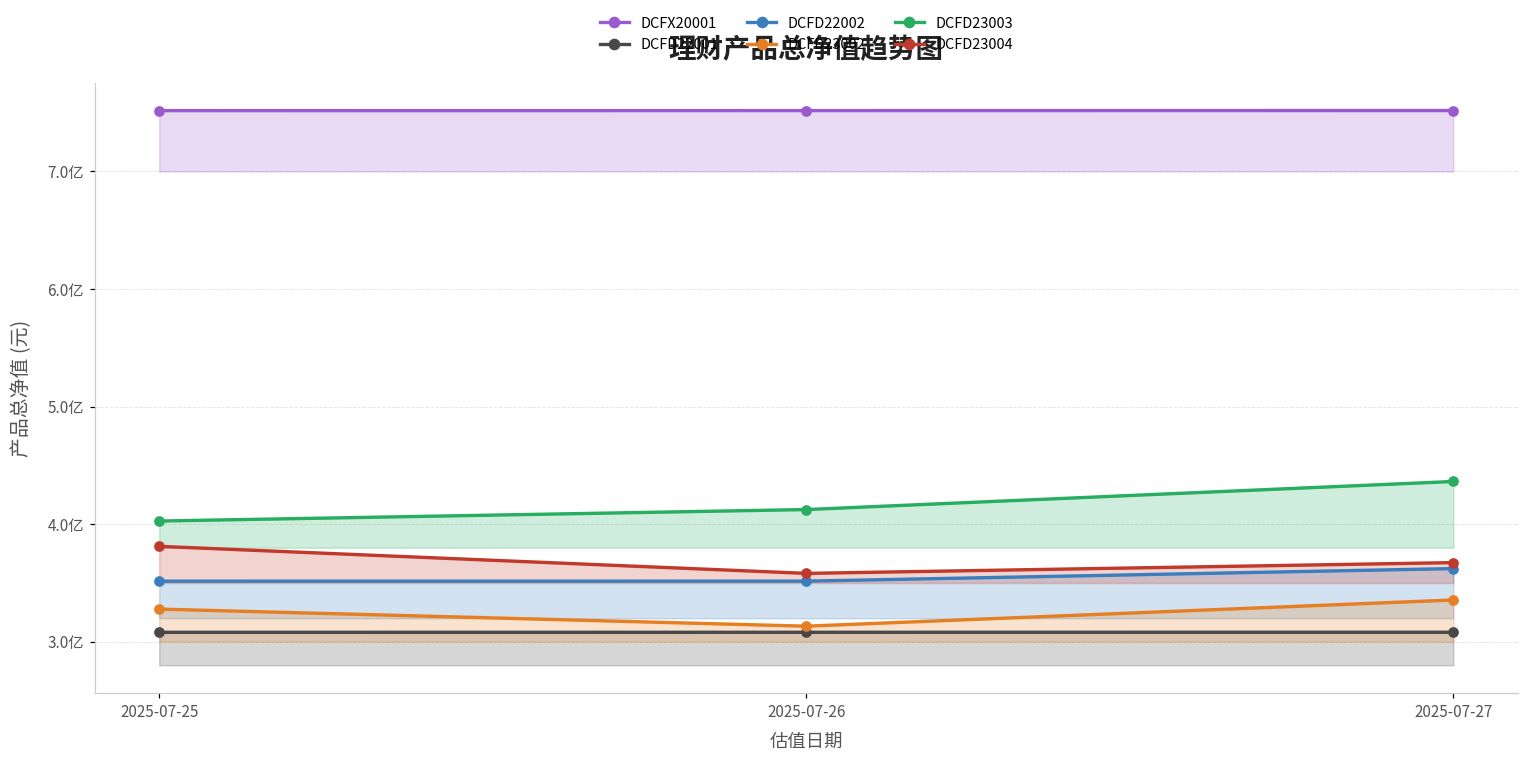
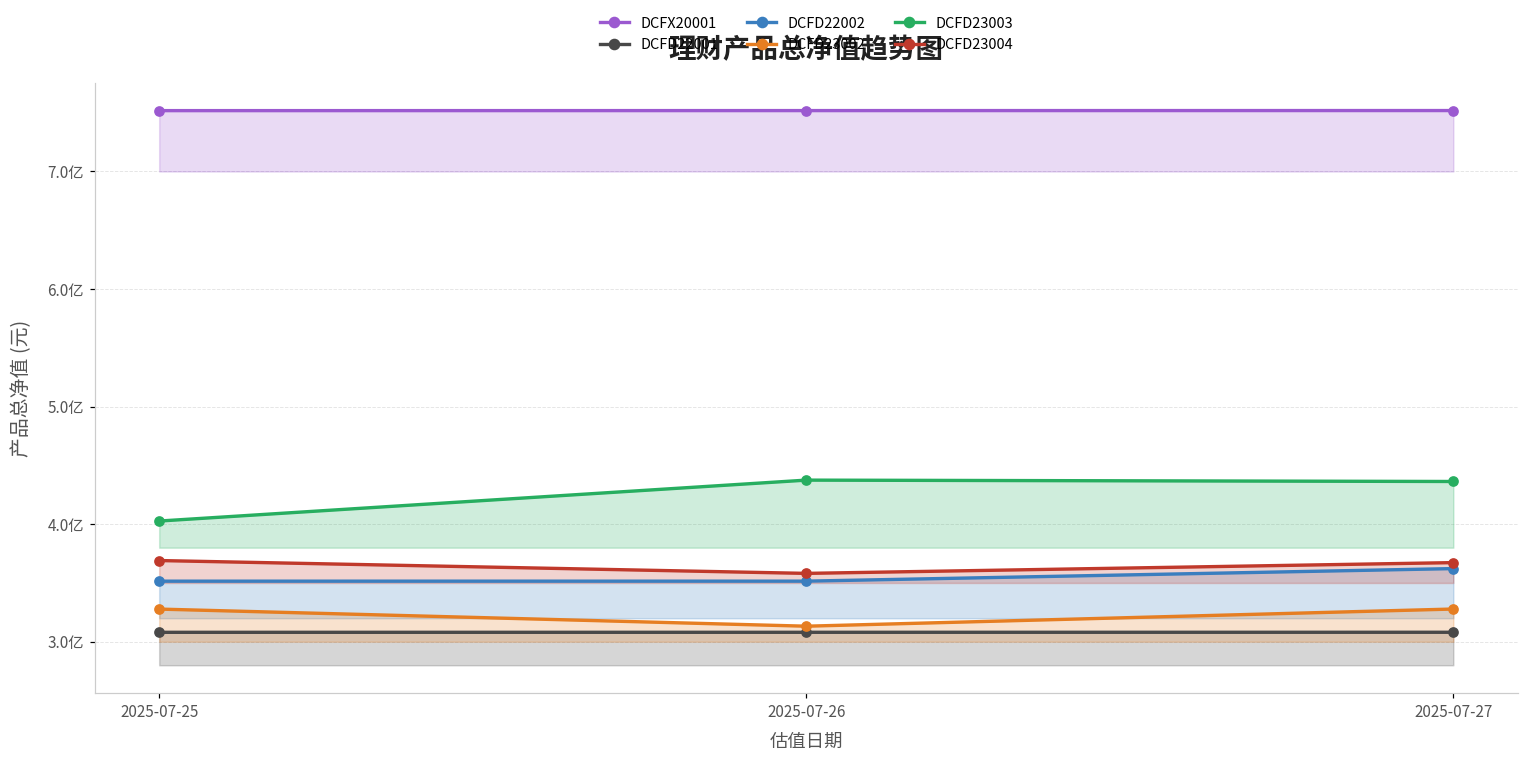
  {
    "DCFX20001": {
      "2025-07-25": "7.52亿",
      "2025-07-26": "7.52亿",
      "2025-07-27": "7.52亿"
    },
    "DCFD22001": {
      "2025-07-25": "3.08亿",
      "2025-07-26": "3.08亿",
      "2025-07-27": "3.08亿"
    },
    "DCFD22002": {
      "2025-07-25": "3.52亿",
      "2025-07-26": "3.52亿",
      "2025-07-27": "3.62亿"
    },
    "DCFD23002": {
      "2025-07-25": "3.28亿",
      "2025-07-26": "3.13亿",
-     "2025-07-27": "3.36亿"
+     "2025-07-27": "3.28亿"
    },
    "DCFD23003": {
      "2025-07-25": "4.03亿",
-     "2025-07-26": "4.12亿",
+     "2025-07-26": "4.37亿",
      "2025-07-27": "4.36亿"
    },
    "DCFD23004": {
-     "2025-07-25": "3.81亿",
+     "2025-07-25": "3.69亿",
      "2025-07-26": "3.58亿",
      "2025-07-27": "3.67亿"
    }
  }
